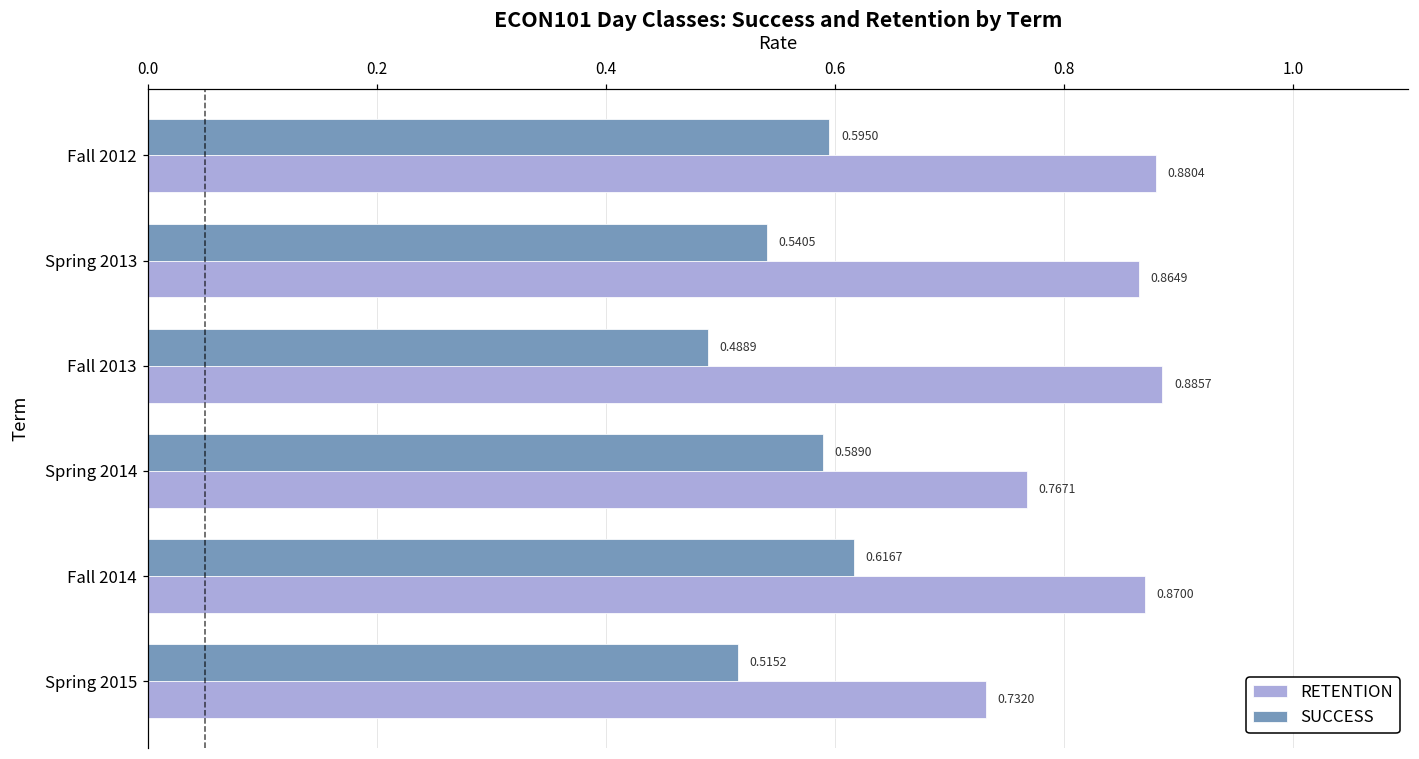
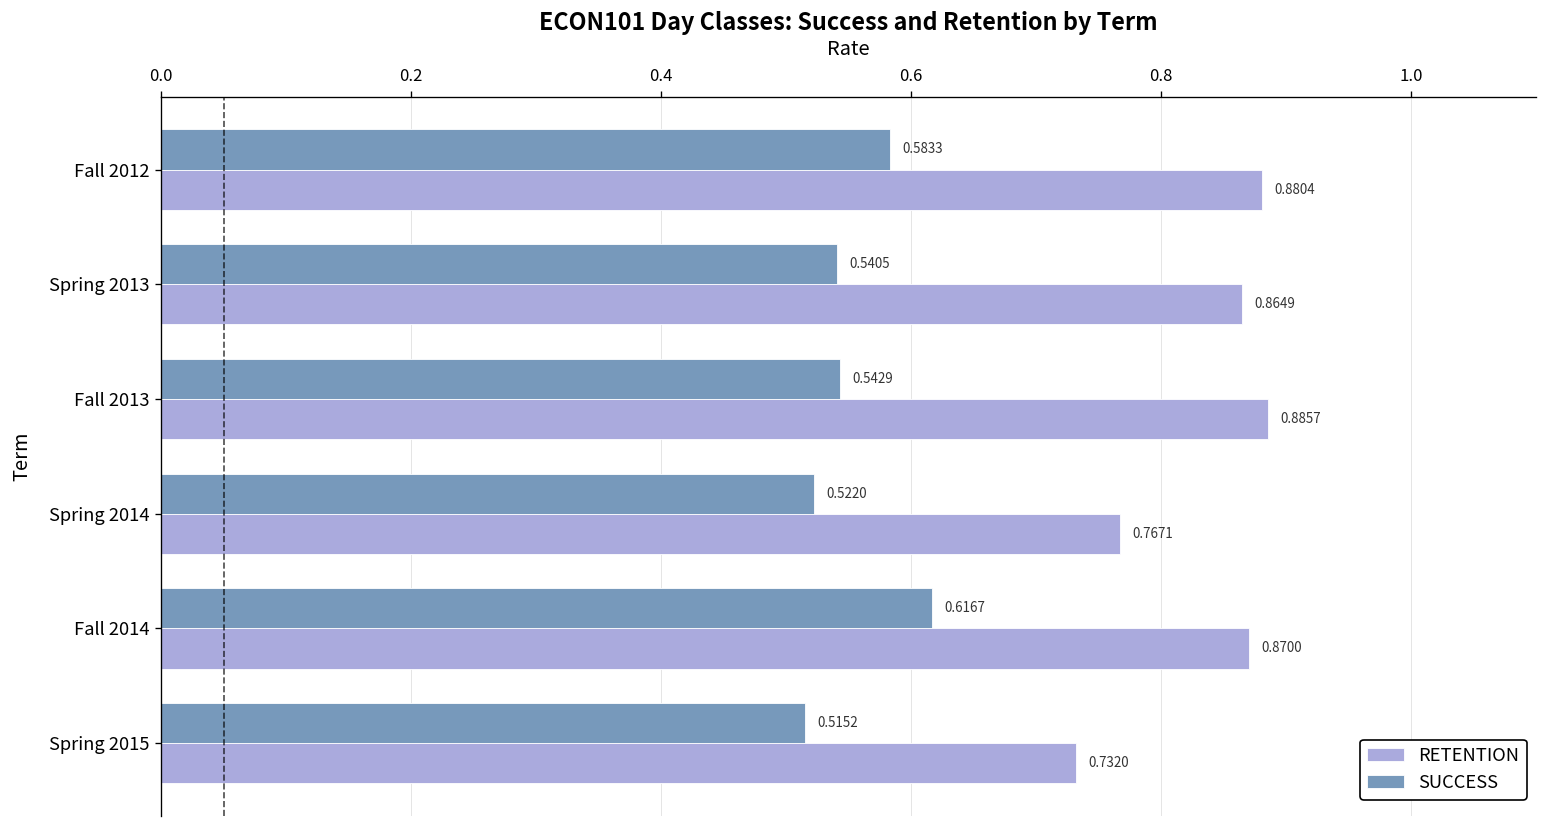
  {
    "RETENTION": {
      "Fall 2012": 0.8804,
      "Spring 2013": 0.8649,
      "Fall 2013": 0.8857,
      "Spring 2014": 0.7671,
      "Fall 2014": 0.8700,
      "Spring 2015": 0.7320
    },
    "SUCCESS": {
-     "Fall 2012": 0.5950,
+     "Fall 2012": 0.5833,
      "Spring 2013": 0.5405,
-     "Fall 2013": 0.4889,
-     "Spring 2014": 0.5890,
+     "Fall 2013": 0.5429,
+     "Spring 2014": 0.5220,
      "Fall 2014": 0.6167,
      "Spring 2015": 0.5152
    }
  }
